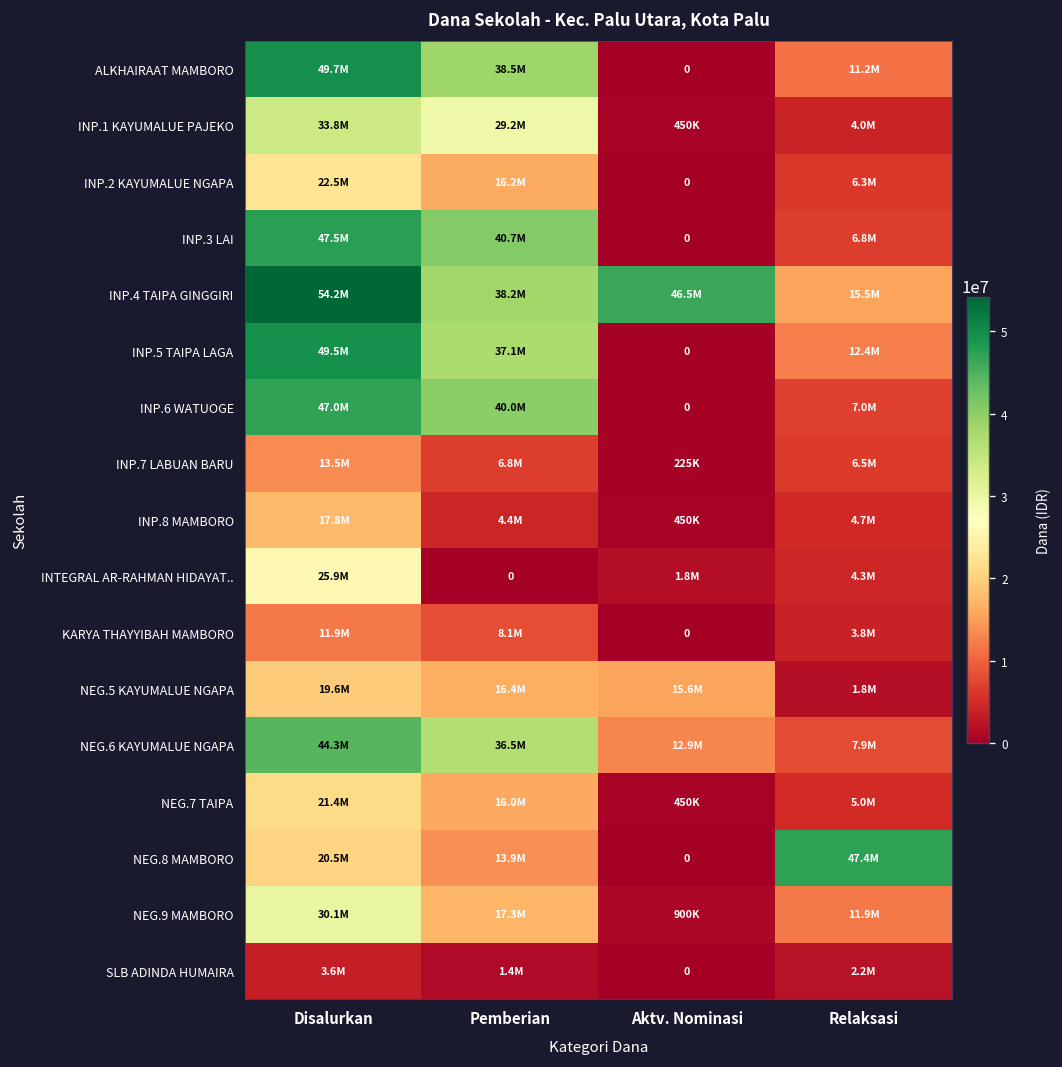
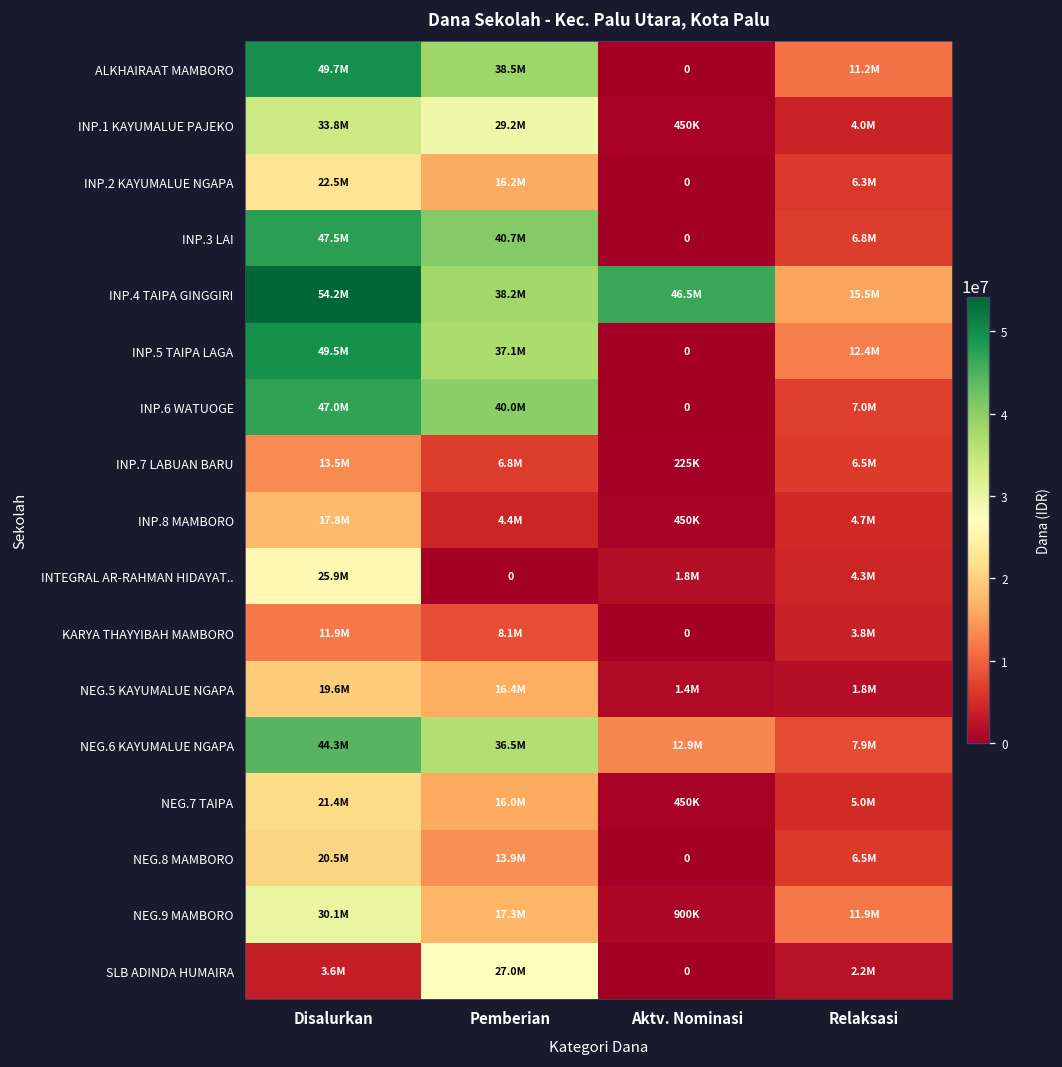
  {
    "ALKHAIRAAT MAMBORO": {
      "Disalurkan": "49.7M",
      "Pemberian": "38.5M",
      "Aktv. Nominasi": "0",
      "Relaksasi": "11.2M"
    },
    "INP.1 KAYUMALUE PAJEKO": {
      "Disalurkan": "33.8M",
      "Pemberian": "29.2M",
      "Aktv. Nominasi": "450K",
      "Relaksasi": "4.0M"
    },
    "INP.2 KAYUMALUE NGAPA": {
      "Disalurkan": "22.5M",
      "Pemberian": "16.2M",
      "Aktv. Nominasi": "0",
      "Relaksasi": "6.3M"
    },
    "INP.3 LAI": {
      "Disalurkan": "47.5M",
      "Pemberian": "40.7M",
      "Aktv. Nominasi": "0",
      "Relaksasi": "6.8M"
    },
    "INP.4 TAIPA GINGGIRI": {
      "Disalurkan": "54.2M",
      "Pemberian": "38.2M",
      "Aktv. Nominasi": "46.5M",
      "Relaksasi": "15.5M"
    },
    "INP.5 TAIPA LAGA": {
      "Disalurkan": "49.5M",
      "Pemberian": "37.1M",
      "Aktv. Nominasi": "0",
      "Relaksasi": "12.4M"
    },
    "INP.6 WATUOGE": {
      "Disalurkan": "47.0M",
      "Pemberian": "40.0M",
      "Aktv. Nominasi": "0",
      "Relaksasi": "7.0M"
    },
    "INP.7 LABUAN BARU": {
      "Disalurkan": "13.5M",
      "Pemberian": "6.8M",
      "Aktv. Nominasi": "225K",
      "Relaksasi": "6.5M"
    },
    "INP.8 MAMBORO": {
      "Disalurkan": "17.8M",
      "Pemberian": "4.4M",
      "Aktv. Nominasi": "450K",
      "Relaksasi": "4.7M"
    },
    "INTEGRAL AR-RAHMAN HIDAYAT..": {
      "Disalurkan": "25.9M",
      "Pemberian": "0",
      "Aktv. Nominasi": "1.8M",
      "Relaksasi": "4.3M"
    },
    "KARYA THAYYIBAH MAMBORO": {
      "Disalurkan": "11.9M",
      "Pemberian": "8.1M",
      "Aktv. Nominasi": "0",
      "Relaksasi": "3.8M"
    },
    "NEG.5 KAYUMALUE NGAPA": {
      "Disalurkan": "19.6M",
      "Pemberian": "16.4M",
-     "Aktv. Nominasi": "15.6M",
+     "Aktv. Nominasi": "1.4M",
      "Relaksasi": "1.8M"
    },
    "NEG.6 KAYUMALUE NGAPA": {
      "Disalurkan": "44.3M",
      "Pemberian": "36.5M",
      "Aktv. Nominasi": "12.9M",
      "Relaksasi": "7.9M"
    },
    "NEG.7 TAIPA": {
      "Disalurkan": "21.4M",
      "Pemberian": "16.0M",
      "Aktv. Nominasi": "450K",
      "Relaksasi": "5.0M"
    },
    "NEG.8 MAMBORO": {
      "Disalurkan": "20.5M",
      "Pemberian": "13.9M",
      "Aktv. Nominasi": "0",
-     "Relaksasi": "47.4M"
+     "Relaksasi": "6.5M"
    },
    "NEG.9 MAMBORO": {
      "Disalurkan": "30.1M",
      "Pemberian": "17.3M",
      "Aktv. Nominasi": "900K",
      "Relaksasi": "11.9M"
    },
    "SLB ADINDA HUMAIRA": {
      "Disalurkan": "3.6M",
-     "Pemberian": "1.4M",
+     "Pemberian": "27.0M",
      "Aktv. Nominasi": "0",
      "Relaksasi": "2.2M"
    }
  }
